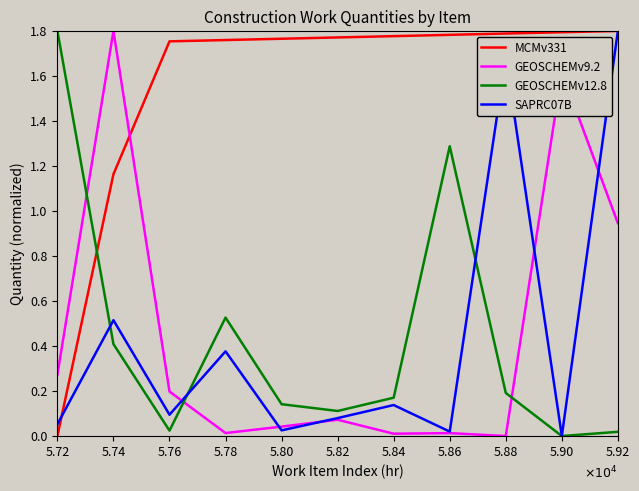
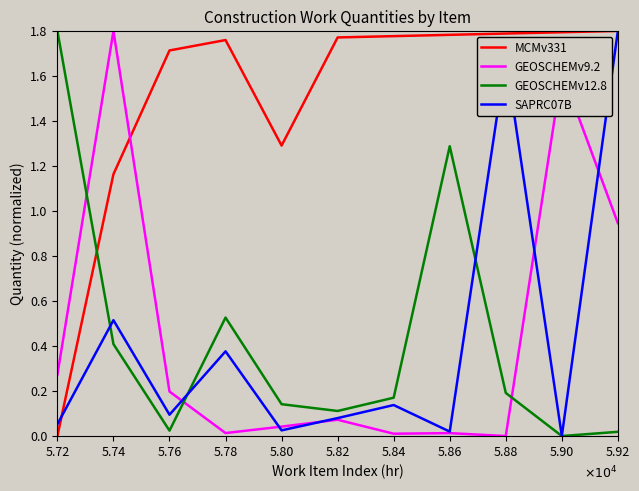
  {
    "MCMv331": {
      "5.72": 0.00,
      "5.74": 1.16,
-     "5.76": 1.75,
+     "5.76": 1.71,
      "5.78": 1.76,
-     "5.80": 1.77,
+     "5.80": 1.29,
      "5.82": 1.77,
      "5.84": 1.78,
      "5.86": 1.78,
      "5.88": 1.79,
      "5.90": 1.79
    },
    "GEOSCHEMv9.2": {
      "5.72": 0.27,
      "5.74": 1.80,
      "5.76": 0.20,
      "5.78": 0.01,
      "5.80": 0.04,
      "5.84": 0.01,
      "5.88": 0.00,
      "5.92": 0.95
    },
    "GEOSCHEMv12.8": {
      "5.72": 1.80,
      "5.74": 0.41,
      "5.76": 0.02,
      "5.78": 0.53,
      "5.80": 0.14,
      "5.82": 0.11,
      "5.84": 0.17,
      "5.86": 1.29,
      "5.88": 0.19,
      "5.92": 0.02
    },
    "SAPRC07B": {
      "5.72": 0.05,
      "5.74": 0.51,
      "5.76": 0.09,
      "5.78": 0.38,
      "5.80": 0.03,
      "5.84": 0.14
    }
  }
